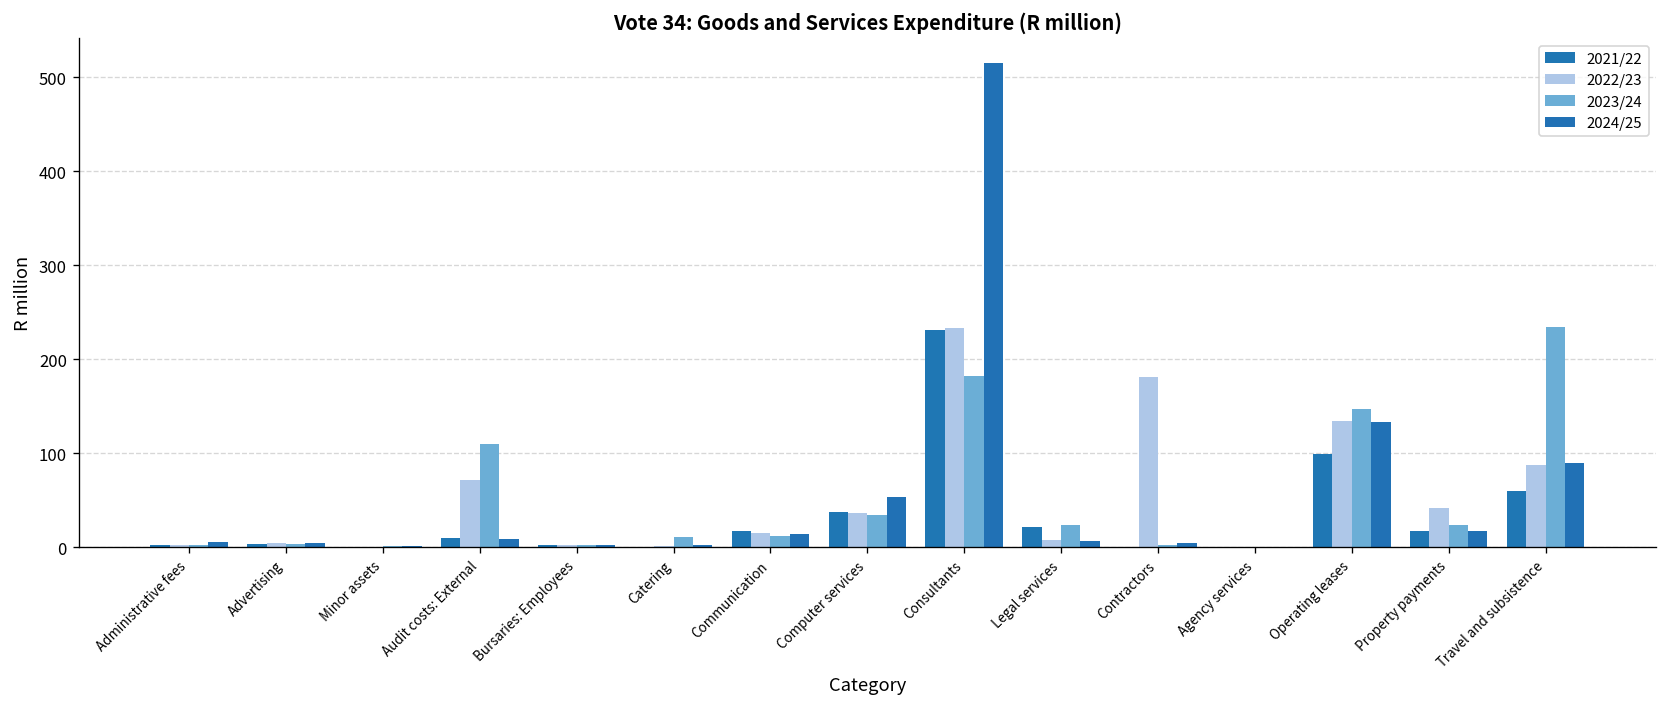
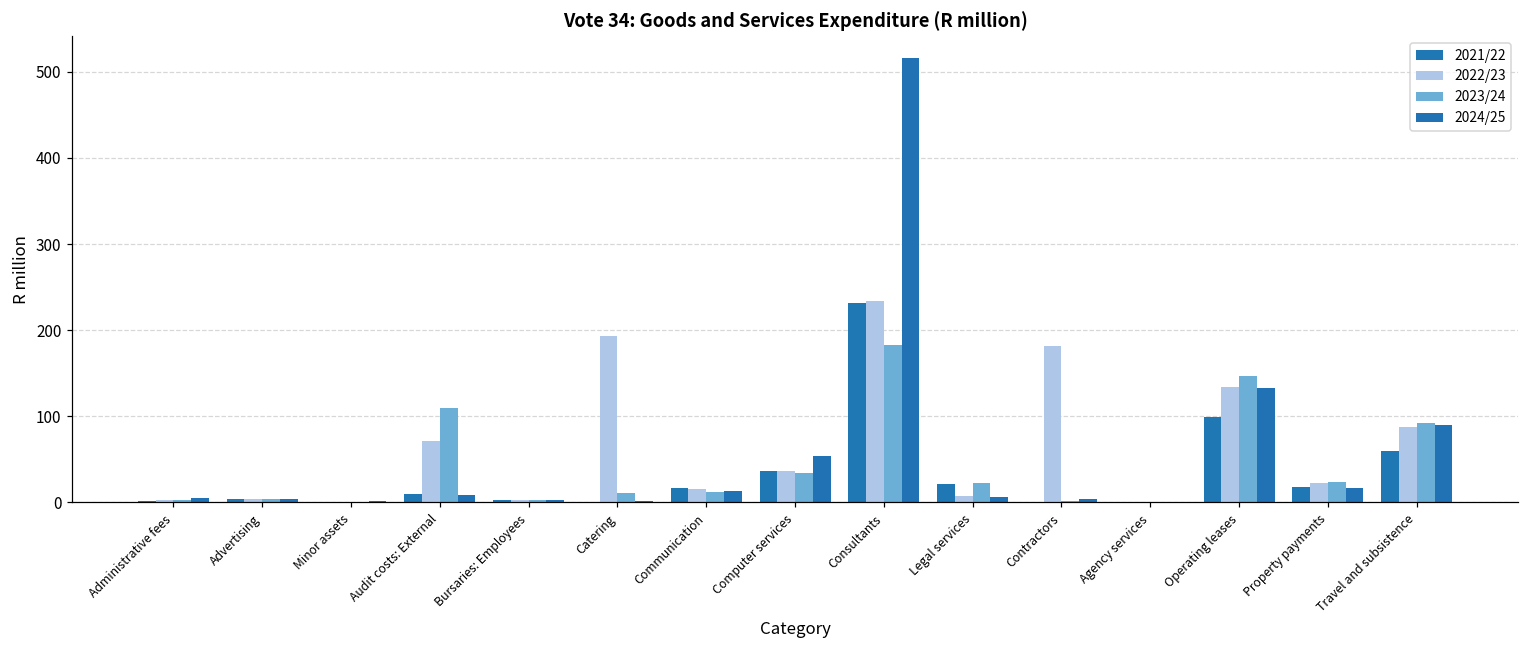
  {
    "2022/23": {
      "Advertising": 0,
      "Audit costs: External": 70,
-     "Catering": 0,
+     "Catering": 190,
      "Communication": 10,
      "Computer services": 40,
      "Consultants": 230,
      "Legal services": 10,
      "Contractors": 180,
      "Operating leases": 130,
-     "Property payments": 40,
+     "Property payments": 20,
      "Travel and subsistence": 90
    },
    "2023/24": {
      "Advertising": 0,
      "Audit costs: External": 110,
      "Catering": 10,
      "Communication": 10,
      "Computer services": 30,
      "Consultants": 180,
      "Legal services": 20,
      "Operating leases": 150,
      "Property payments": 20,
-     "Travel and subsistence": 230
+     "Travel and subsistence": 90
    }
  }
